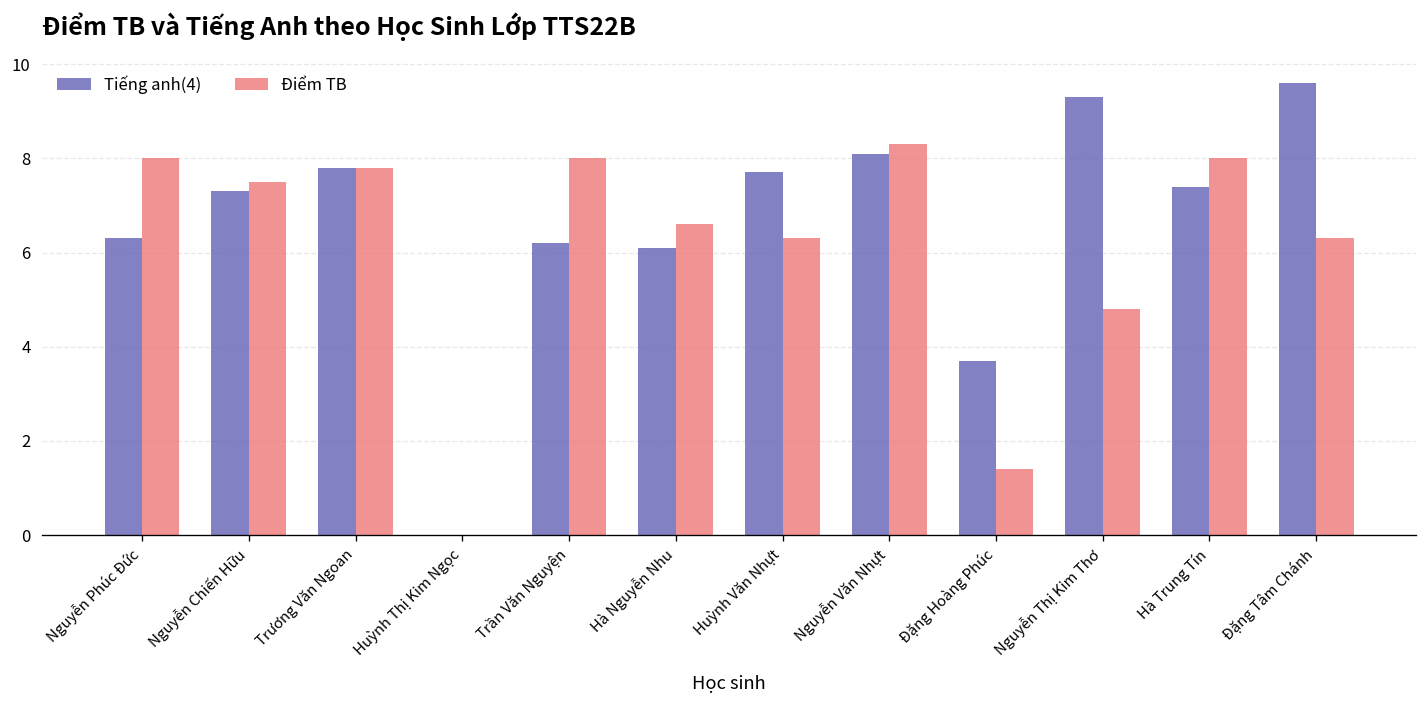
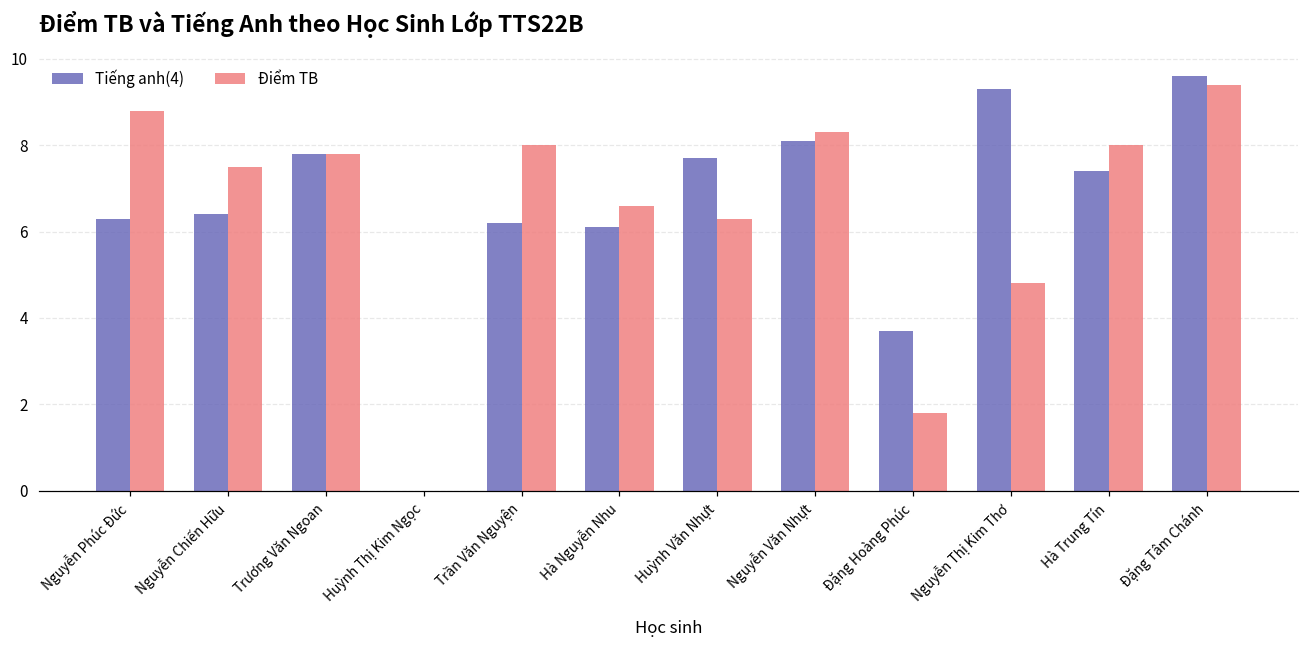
  {
    "Tiếng anh(4)": {
      "Nguyễn Phúc Đức": 6.3,
-     "Nguyễn Chiến Hữu": 7.3,
+     "Nguyễn Chiến Hữu": 6.4,
      "Trương Văn Ngoan": 7.8,
      "Huỳnh Thị Kim Ngọc": 0.0,
      "Trần Văn Nguyện": 6.2,
      "Hà Nguyễn Nhu": 6.1,
      "Huỳnh Văn Nhựt": 7.7,
      "Nguyễn Văn Nhựt": 8.1,
      "Đặng Hoàng Phúc": 3.7,
      "Nguyễn Thị Kim Thơ": 9.3,
      "Hà Trung Tín": 7.4,
      "Đặng Tâm Chánh": 9.6
    },
    "Điểm TB": {
-     "Nguyễn Phúc Đức": 8.0,
+     "Nguyễn Phúc Đức": 8.8,
      "Nguyễn Chiến Hữu": 7.5,
      "Trương Văn Ngoan": 7.8,
      "Huỳnh Thị Kim Ngọc": 0.0,
      "Trần Văn Nguyện": 8.0,
      "Hà Nguyễn Nhu": 6.6,
      "Huỳnh Văn Nhựt": 6.3,
      "Nguyễn Văn Nhựt": 8.3,
-     "Đặng Hoàng Phúc": 1.4,
+     "Đặng Hoàng Phúc": 1.8,
      "Nguyễn Thị Kim Thơ": 4.8,
      "Hà Trung Tín": 8.0,
-     "Đặng Tâm Chánh": 6.3
+     "Đặng Tâm Chánh": 9.4
    }
  }
